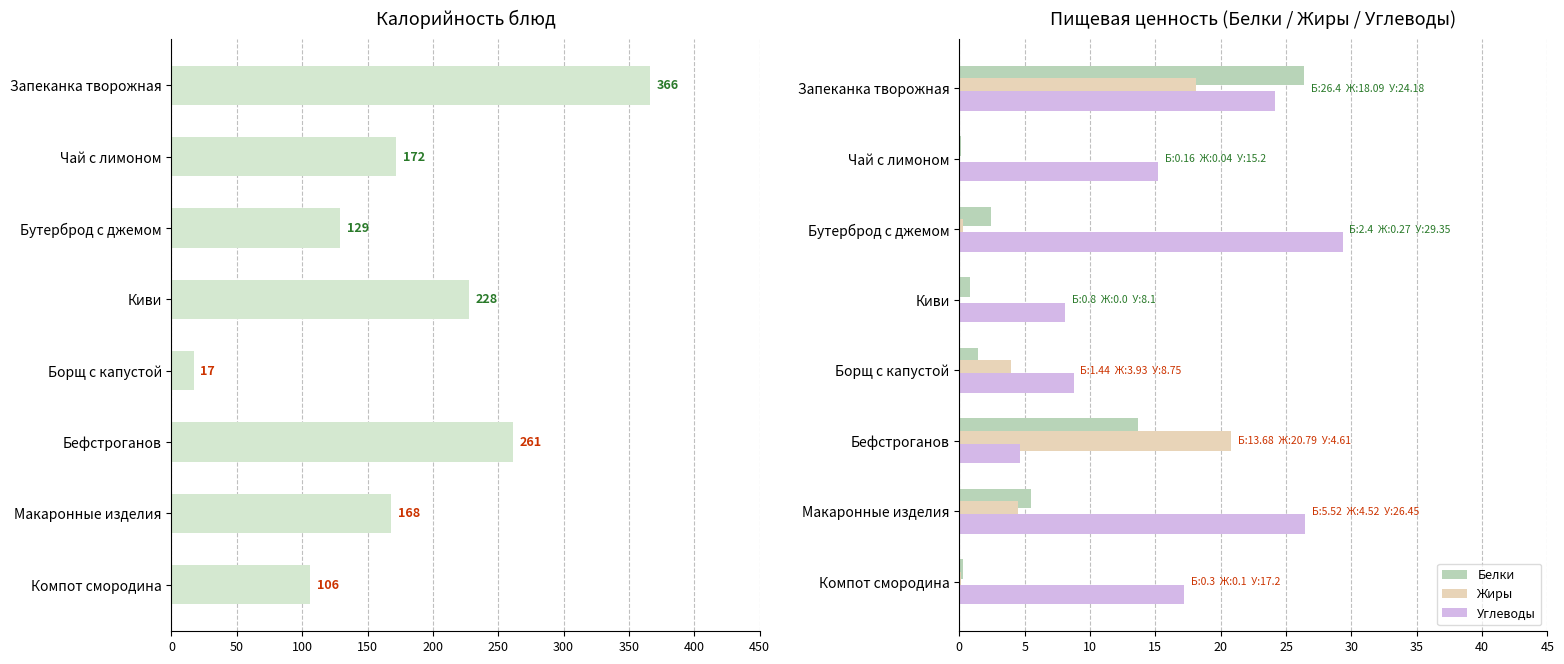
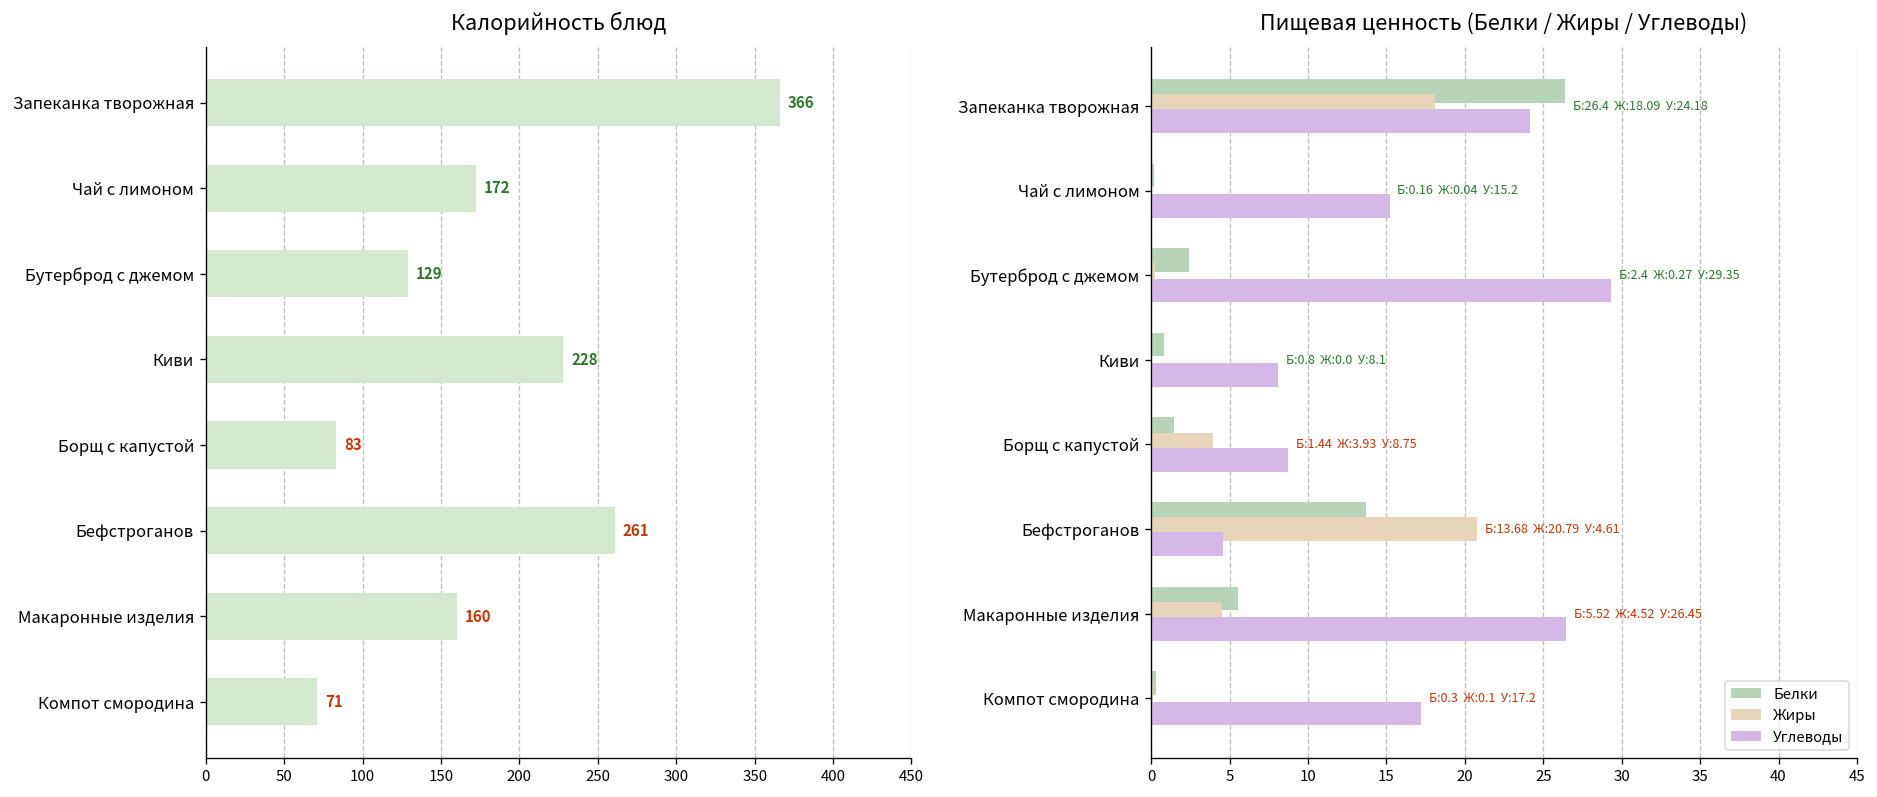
  {
    "Калорийность блюд": {
      "Запеканка творожная": 366,
      "Чай с лимоном": 172,
      "Бутерброд с джемом": 129,
      "Киви": 228,
-     "Борщ с капустой": 17,
+     "Борщ с капустой": 83,
      "Бефстроганов": 261,
-     "Макаронные изделия": 168,
-     "Компот смородина": 106
+     "Макаронные изделия": 160,
+     "Компот смородина": 71
    }
  }
